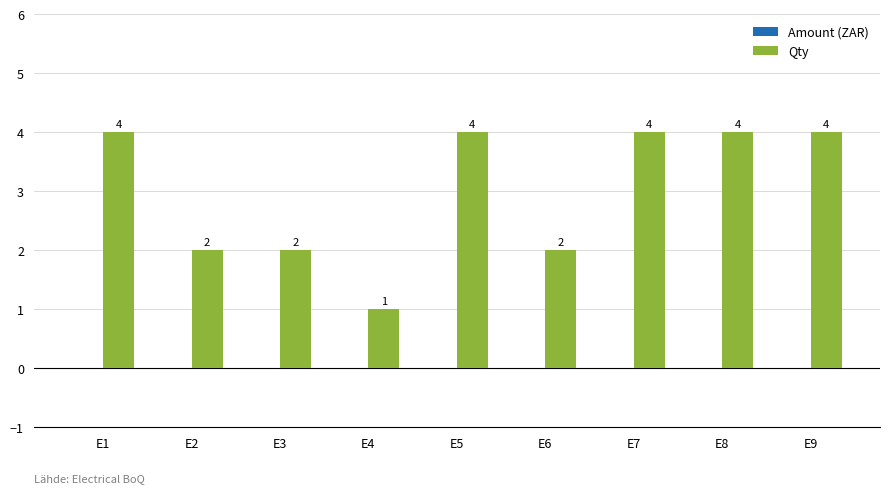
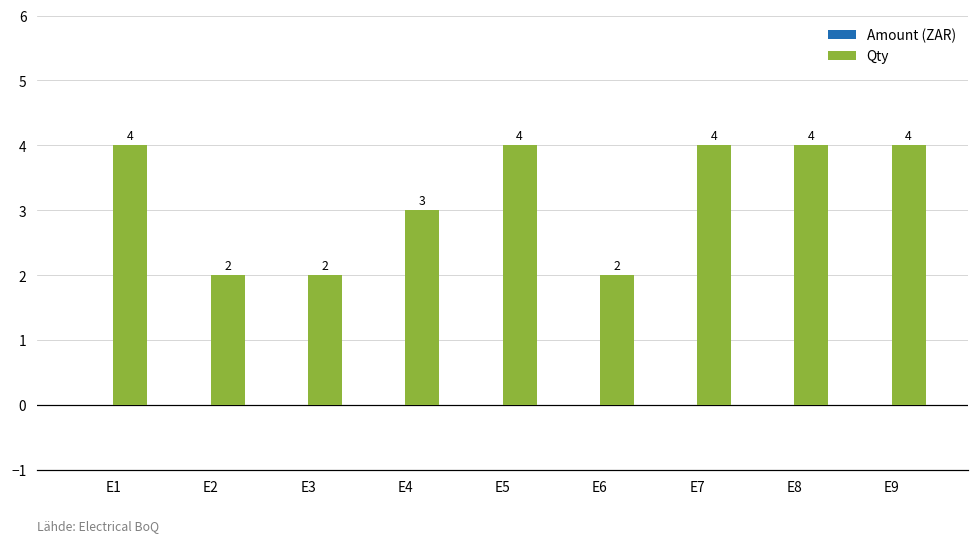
  {
    "Amount (ZAR)": {
      "E1": 0.0,
      "E2": 0.0,
      "E3": 0.0,
      "E4": 0.0,
      "E5": 0.0,
      "E6": 0.0,
      "E7": 0.0,
      "E8": 0.0,
      "E9": 0.0
    },
    "Qty": {
      "E1": 4,
      "E2": 2,
      "E3": 2,
-     "E4": 1,
+     "E4": 3,
      "E5": 4,
      "E6": 2,
      "E7": 4,
      "E8": 4,
      "E9": 4
    }
  }
